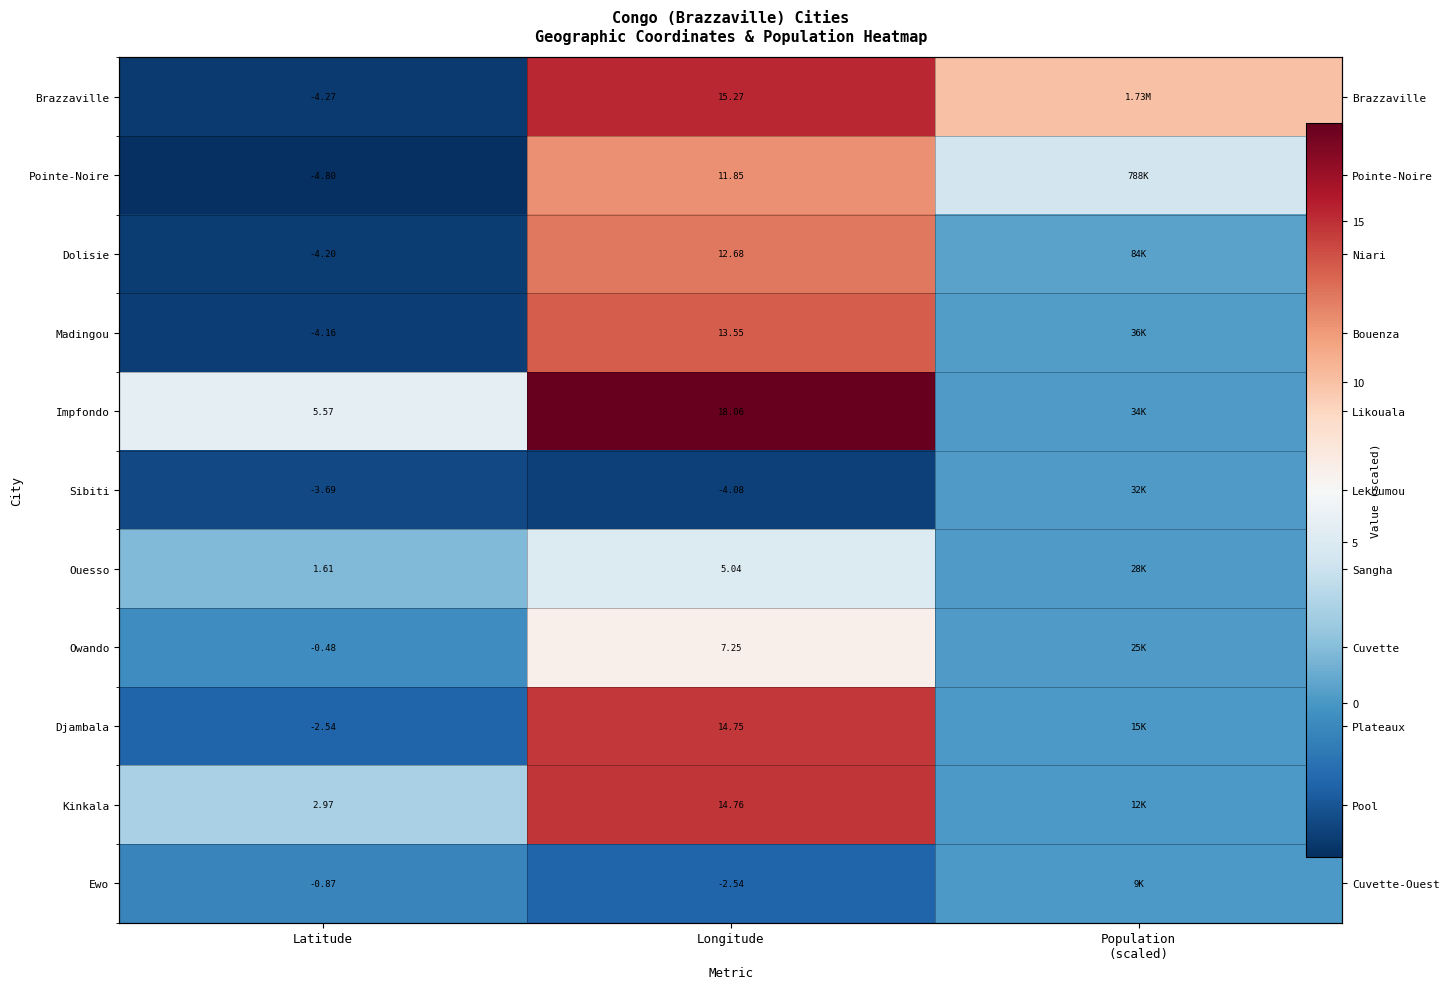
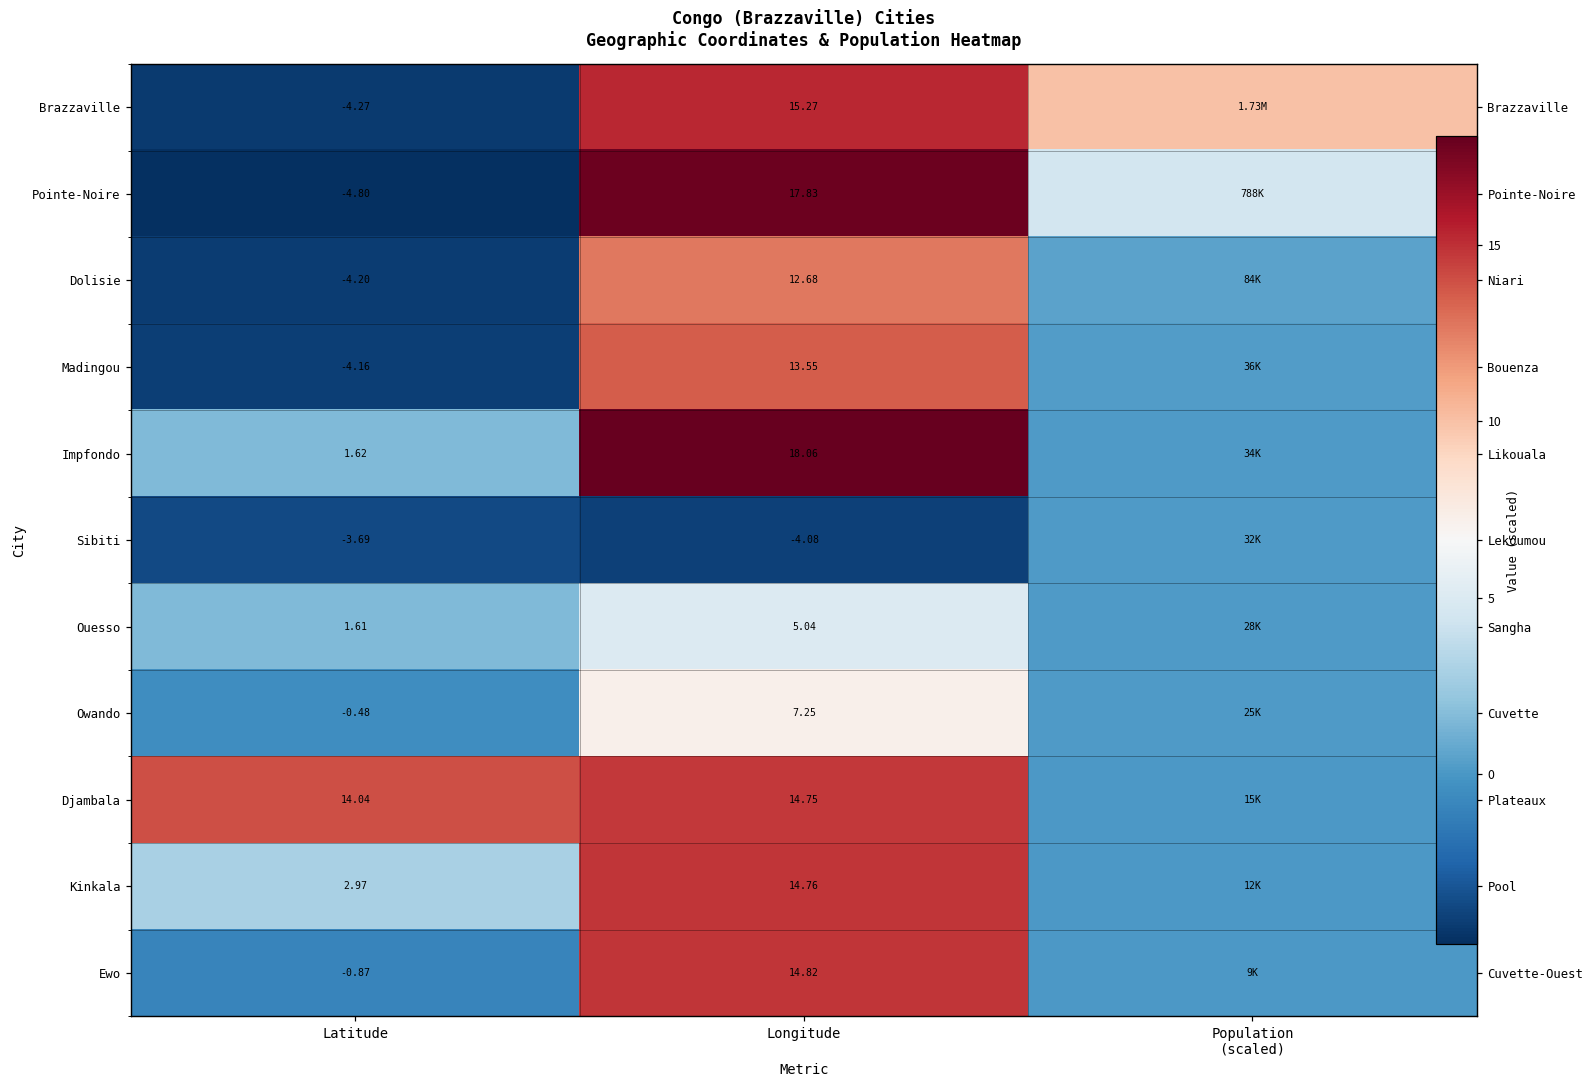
  {
    "Brazzaville": {
      "Latitude": "-4.27",
      "Longitude": "15.27",
      "Population (scaled)": "1.73M"
    },
    "Pointe-Noire": {
      "Latitude": "-4.80",
-     "Longitude": "11.85",
+     "Longitude": "17.83",
      "Population (scaled)": "788K"
    },
    "Dolisie": {
      "Latitude": "-4.20",
      "Longitude": "12.68",
      "Population (scaled)": "84K"
    },
    "Madingou": {
      "Latitude": "-4.16",
      "Longitude": "13.55",
      "Population (scaled)": "36K"
    },
    "Impfondo": {
-     "Latitude": "5.57",
+     "Latitude": "1.62",
      "Longitude": "18.06",
      "Population (scaled)": "34K"
    },
    "Sibiti": {
      "Latitude": "-3.69",
      "Longitude": "-4.08",
      "Population (scaled)": "32K"
    },
    "Ouesso": {
      "Latitude": "1.61",
      "Longitude": "5.04",
      "Population (scaled)": "28K"
    },
    "Owando": {
      "Latitude": "-0.48",
      "Longitude": "7.25",
      "Population (scaled)": "25K"
    },
    "Djambala": {
-     "Latitude": "-2.54",
+     "Latitude": "14.04",
      "Longitude": "14.75",
      "Population (scaled)": "15K"
    },
    "Kinkala": {
      "Latitude": "2.97",
      "Longitude": "14.76",
      "Population (scaled)": "12K"
    },
    "Ewo": {
      "Latitude": "-0.87",
-     "Longitude": "-2.54",
+     "Longitude": "14.82",
      "Population (scaled)": "9K"
    }
  }
